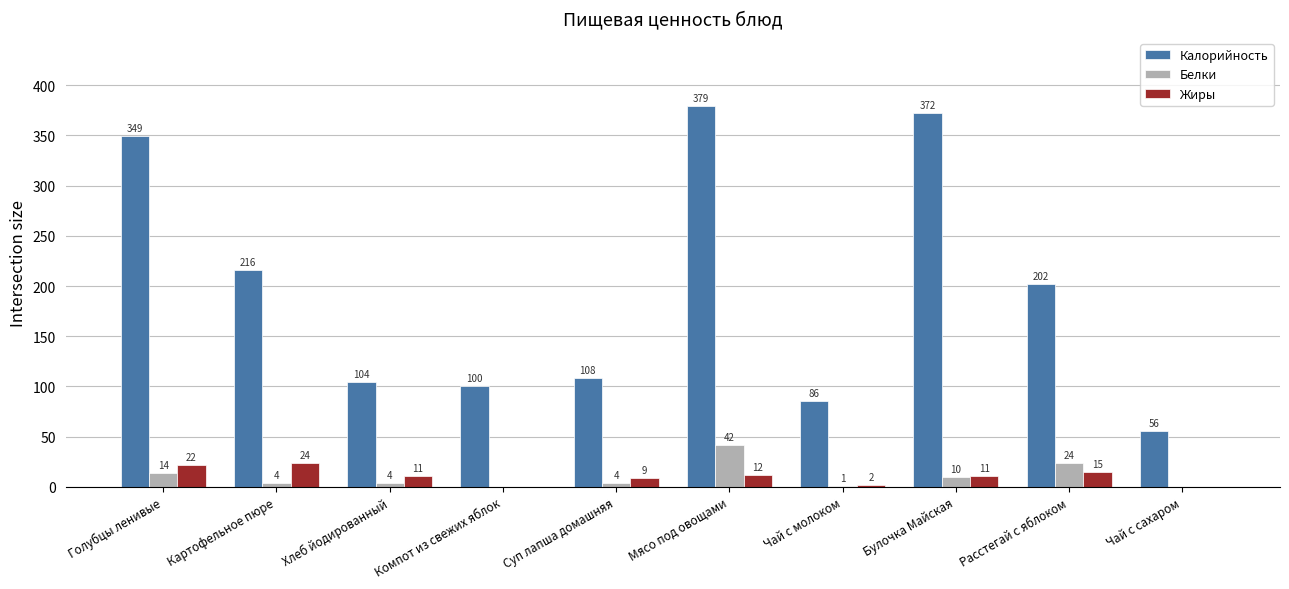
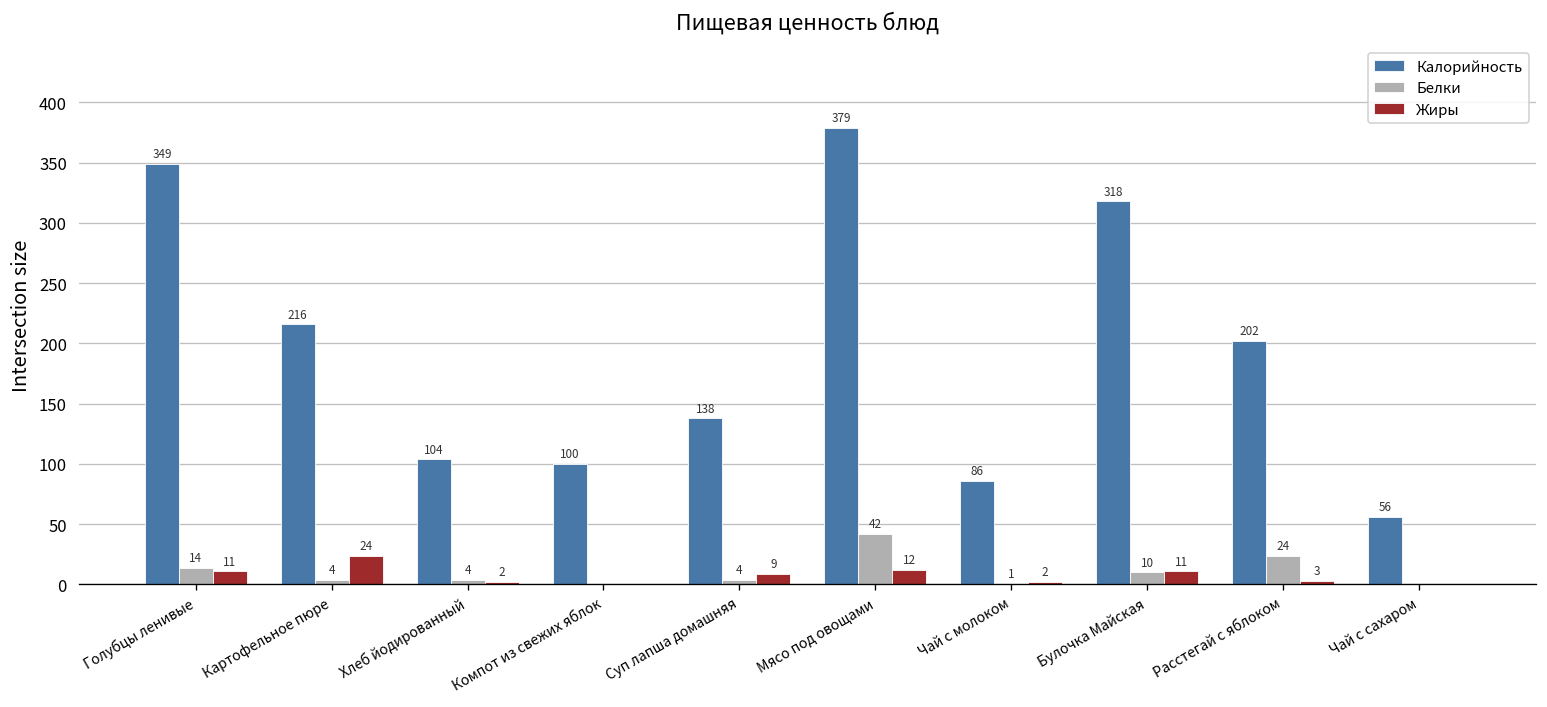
  {
    "Калорийность": {
      "Голубцы ленивые": 349,
      "Картофельное пюре": 216,
      "Хлеб йодированный": 104,
      "Компот из свежих яблок": 100,
-     "Суп лапша домашняя": 108,
+     "Суп лапша домашняя": 138,
      "Мясо под овощами": 379,
      "Чай с молоком": 86,
-     "Булочка Майская": 372,
+     "Булочка Майская": 318,
      "Расстегай с яблоком": 202,
      "Чай с сахаром": 56
    },
    "Белки": {
      "Голубцы ленивые": 14,
      "Картофельное пюре": 4,
      "Хлеб йодированный": 4,
      "Суп лапша домашняя": 4,
      "Мясо под овощами": 42,
      "Чай с молоком": 1,
      "Булочка Майская": 10,
      "Расстегай с яблоком": 24
    },
    "Жиры": {
-     "Голубцы ленивые": 22,
+     "Голубцы ленивые": 11,
      "Картофельное пюре": 24,
-     "Хлеб йодированный": 11,
+     "Хлеб йодированный": 2,
      "Суп лапша домашняя": 9,
      "Мясо под овощами": 12,
      "Чай с молоком": 2,
      "Булочка Майская": 11,
-     "Расстегай с яблоком": 15
+     "Расстегай с яблоком": 3
    }
  }
